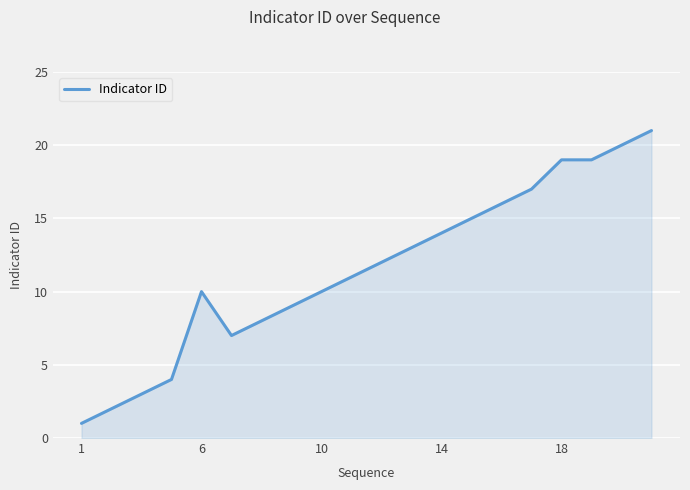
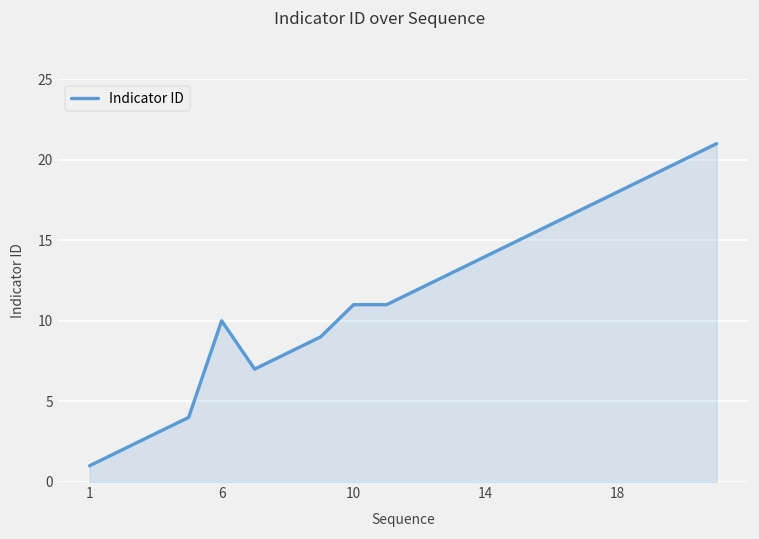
  {
    "1": 1,
    "6": 10,
-   "10": 10,
+   "10": 11,
    "14": 14,
-   "18": 19
+   "18": 18
  }
